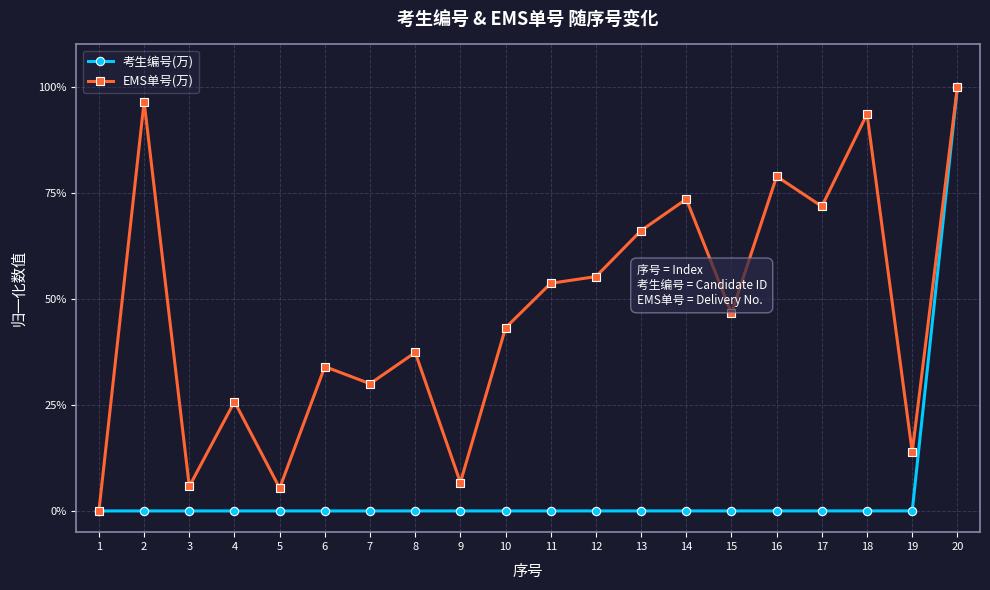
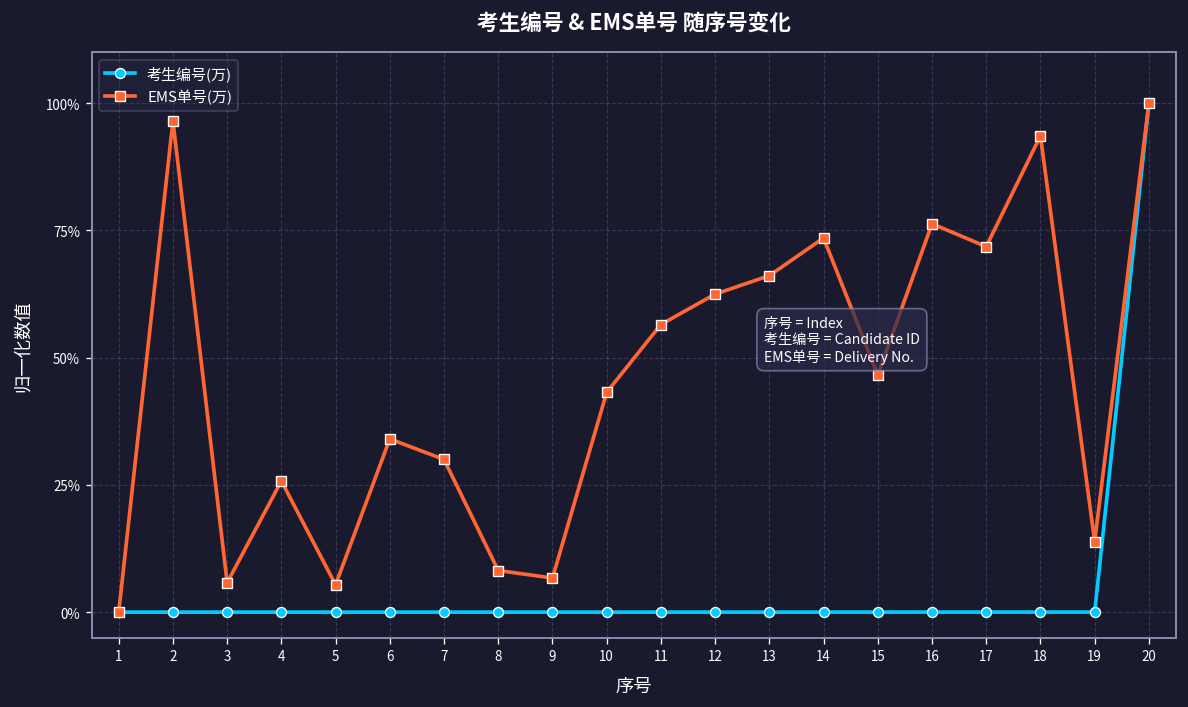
  {
    "考生编号(万)": {
      "2": "0%",
      "3": "0%",
      "4": "0%",
      "5": "0%",
      "6": "0%",
      "7": "0%",
      "8": "0%",
      "9": "0%",
      "10": "0%",
      "11": "0%",
      "12": "0%",
      "13": "0%",
      "14": "0%",
      "15": "0%",
      "16": "0%",
      "17": "0%",
      "18": "0%",
      "19": "0%"
    },
    "EMS单号(万)": {
      "2": "97%",
      "3": "6%",
      "4": "26%",
      "5": "5%",
      "6": "34%",
      "7": "30%",
-     "8": "37%",
+     "8": "8%",
      "9": "7%",
      "10": "43%",
-     "11": "54%",
-     "12": "55%",
+     "11": "57%",
+     "12": "62%",
      "13": "66%",
      "14": "74%",
      "15": "47%",
-     "16": "79%",
+     "16": "76%",
      "17": "72%",
      "18": "94%",
      "19": "14%"
    }
  }
